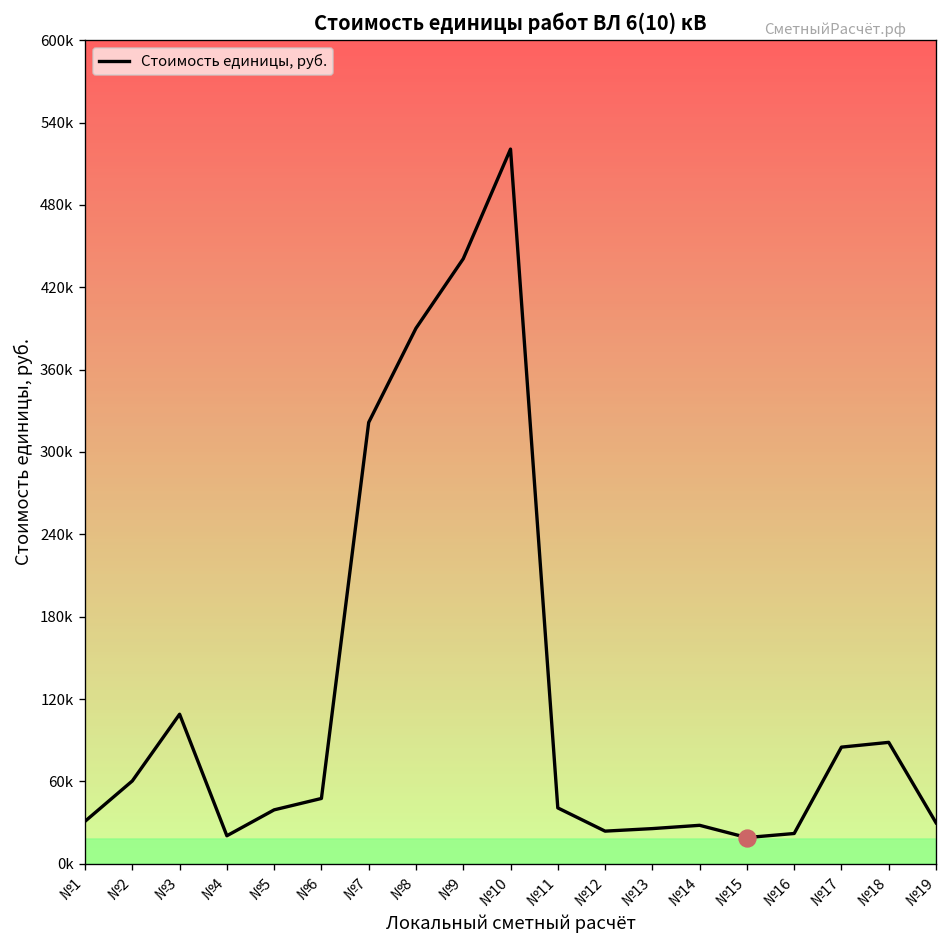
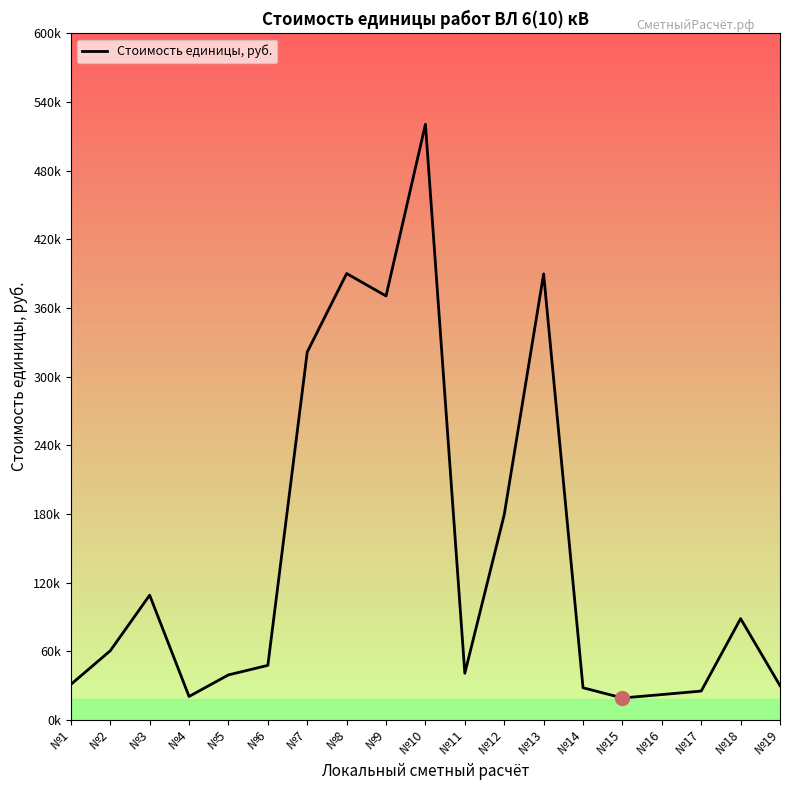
  {
    "Стоимость единицы, руб.": {
      "№1": 31000,
      "№2": 60000,
      "№3": 109000,
      "№4": 20000,
      "№5": 39000,
      "№6": 48000,
      "№7": 322000,
      "№8": 390000,
-     "№9": 441000,
+     "№9": 371000,
      "№10": 521000,
      "№11": 41000,
-     "№12": 24000,
-     "№13": 26000,
+     "№12": 179000,
+     "№13": 390000,
      "№14": 28000,
      "№16": 22000,
-     "№17": 85000,
+     "№17": 25000,
      "№18": 88000,
      "№19": 30000
    }
  }
